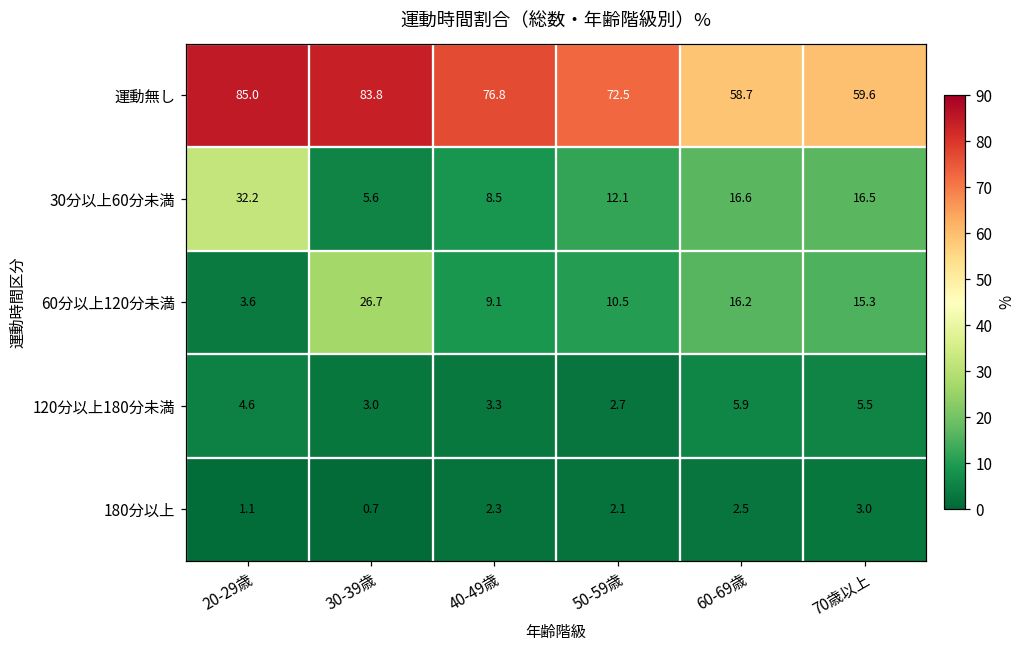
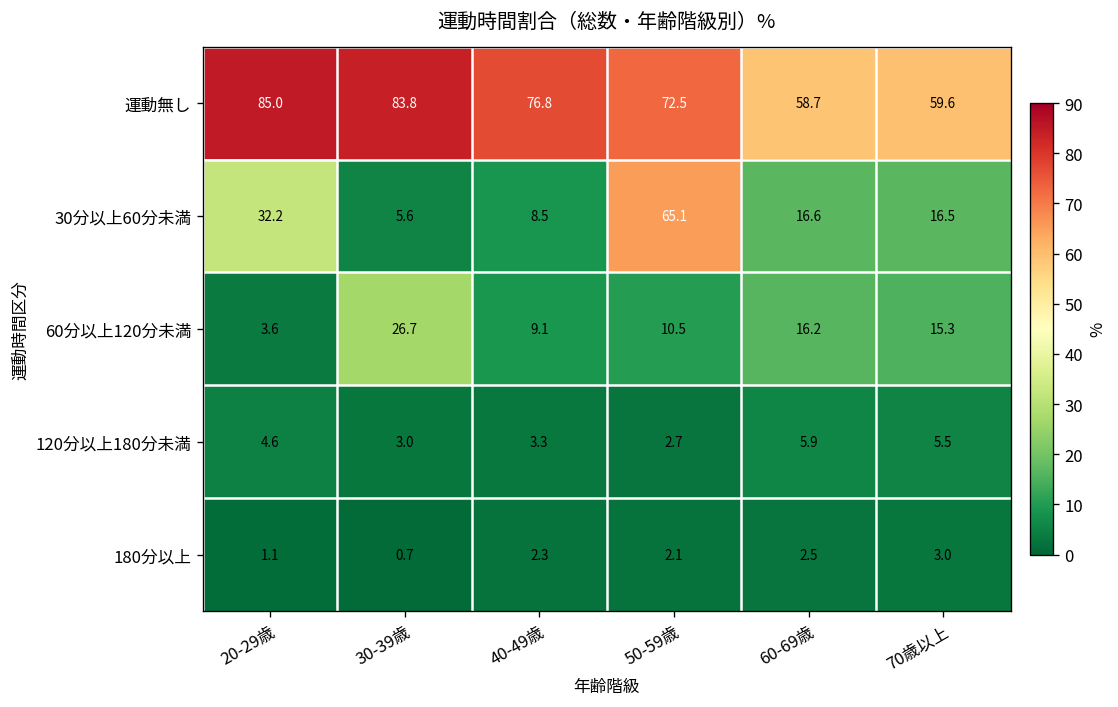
  {
    "運動無し": {
      "20-29歳": 85.0,
      "30-39歳": 83.8,
      "40-49歳": 76.8,
      "50-59歳": 72.5,
      "60-69歳": 58.7,
      "70歳以上": 59.6
    },
    "30分以上60分未満": {
      "20-29歳": 32.2,
      "30-39歳": 5.6,
      "40-49歳": 8.5,
-     "50-59歳": 12.1,
+     "50-59歳": 65.1,
      "60-69歳": 16.6,
      "70歳以上": 16.5
    },
    "60分以上120分未満": {
      "20-29歳": 3.6,
      "30-39歳": 26.7,
      "40-49歳": 9.1,
      "50-59歳": 10.5,
      "60-69歳": 16.2,
      "70歳以上": 15.3
    },
    "120分以上180分未満": {
      "20-29歳": 4.6,
      "30-39歳": 3.0,
      "40-49歳": 3.3,
      "50-59歳": 2.7,
      "60-69歳": 5.9,
      "70歳以上": 5.5
    },
    "180分以上": {
      "20-29歳": 1.1,
      "30-39歳": 0.7,
      "40-49歳": 2.3,
      "50-59歳": 2.1,
      "60-69歳": 2.5,
      "70歳以上": 3.0
    }
  }
